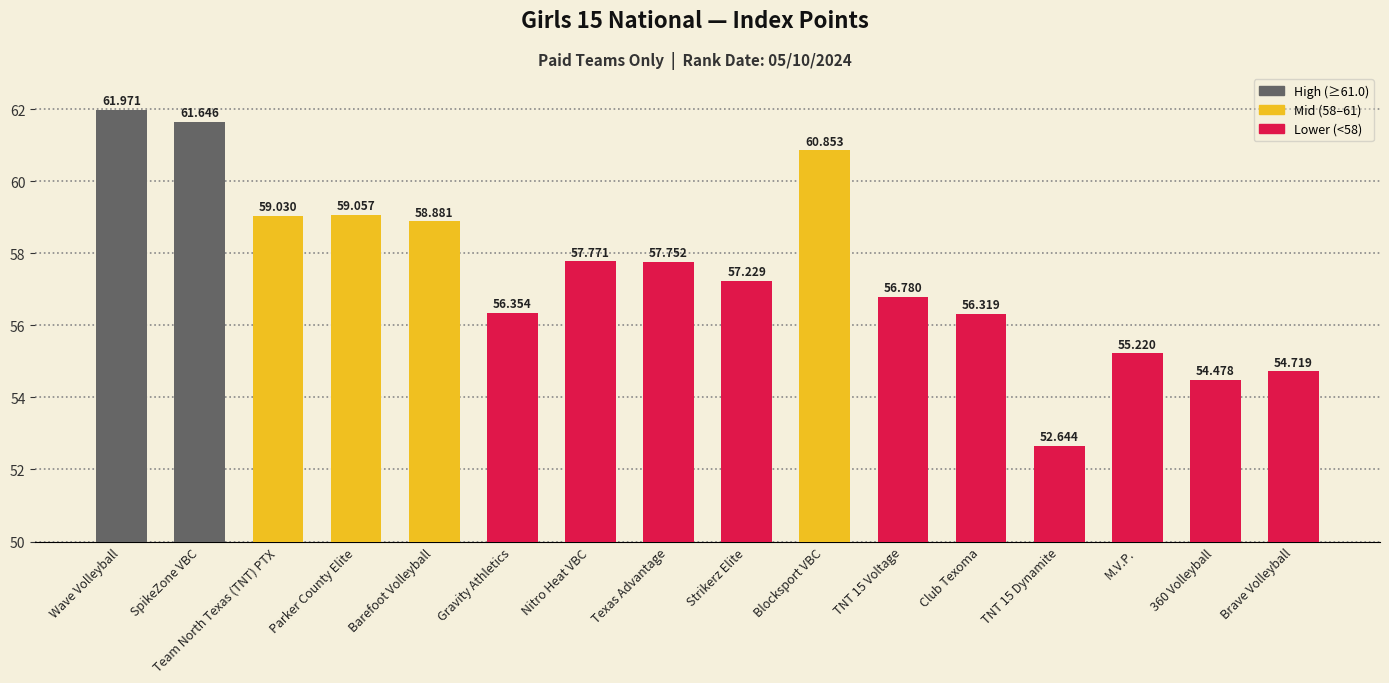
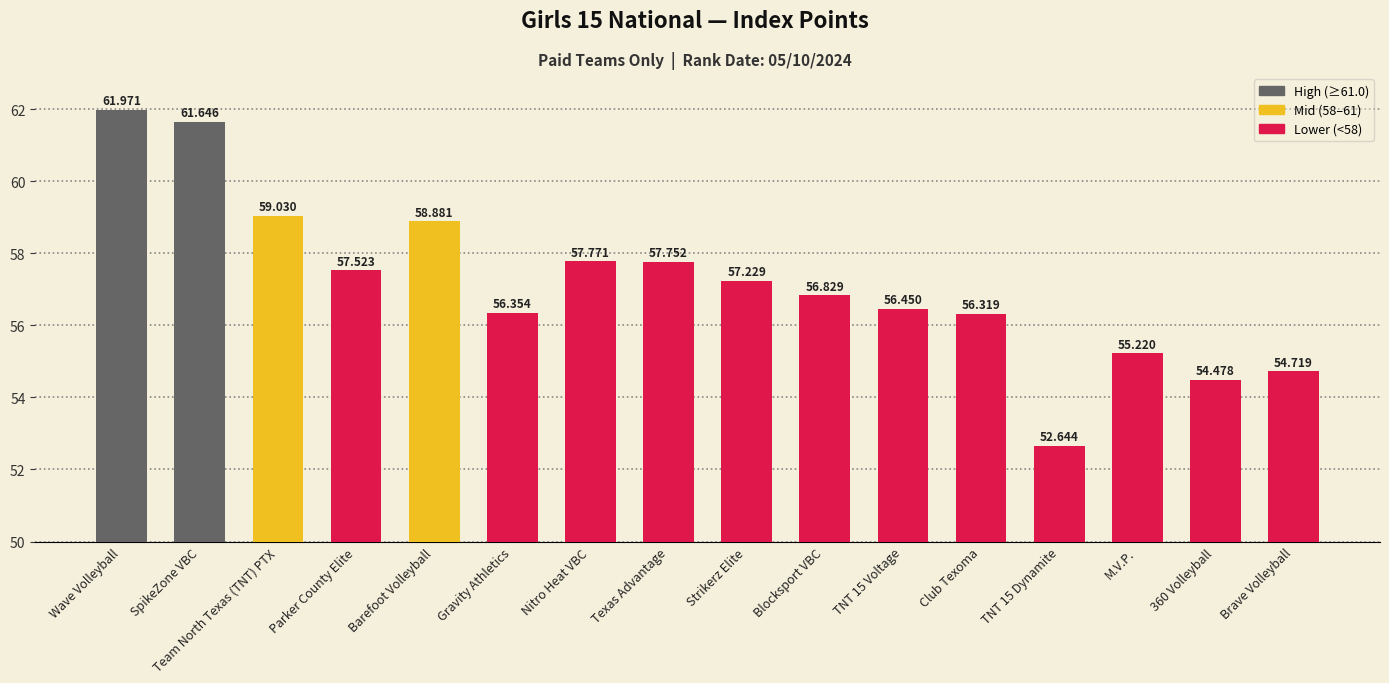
  {
    "Wave Volleyball": 61.971,
    "SpikeZone VBC": 61.646,
    "Team North Texas (TNT) PTX": 59.030,
-   "Parker County Elite": 59.057,
+   "Parker County Elite": 57.523,
    "Barefoot Volleyball": 58.881,
    "Gravity Athletics": 56.354,
    "Nitro Heat VBC": 57.771,
    "Texas Advantage": 57.752,
    "Strikerz Elite": 57.229,
-   "Blocksport VBC": 60.853,
-   "TNT 15 Voltage": 56.780,
+   "Blocksport VBC": 56.829,
+   "TNT 15 Voltage": 56.450,
    "Club Texoma": 56.319,
    "TNT 15 Dynamite": 52.644,
    "M.V.P.": 55.220,
    "360 Volleyball": 54.478,
    "Brave Volleyball": 54.719
  }
